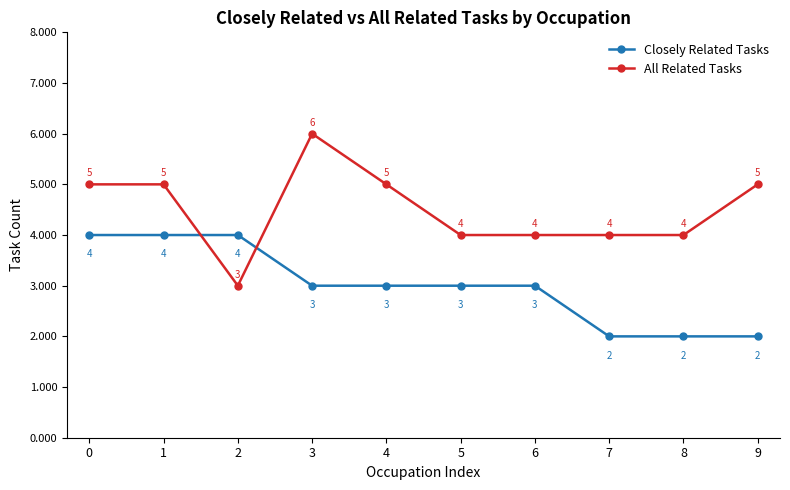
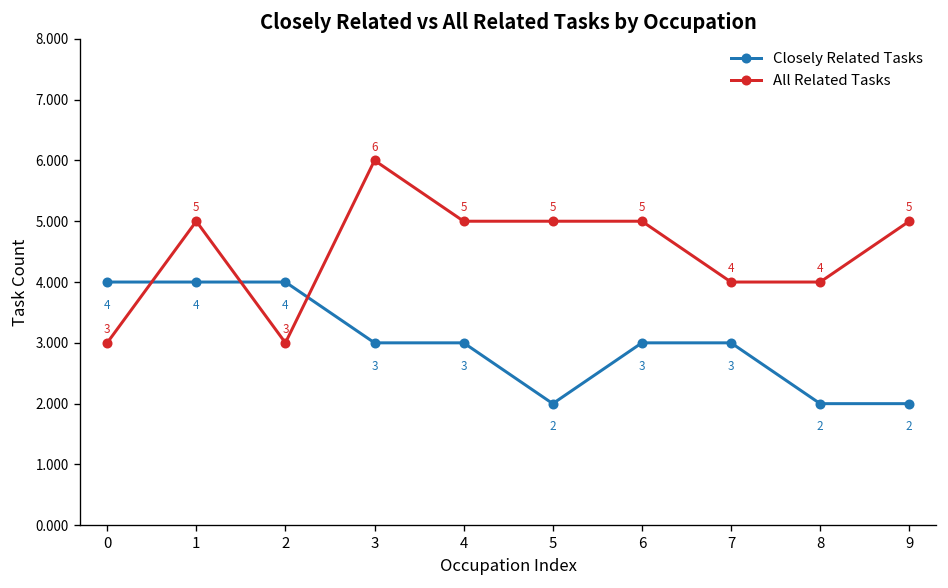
  {
    "Closely Related Tasks": {
      "0": 4,
      "1": 4,
      "2": 4,
      "3": 3,
      "4": 3,
-     "5": 3,
+     "5": 2,
      "6": 3,
-     "7": 2,
+     "7": 3,
      "8": 2,
      "9": 2
    },
    "All Related Tasks": {
-     "0": 5,
+     "0": 3,
      "1": 5,
      "2": 3,
      "3": 6,
      "4": 5,
-     "5": 4,
-     "6": 4,
+     "5": 5,
+     "6": 5,
      "7": 4,
      "8": 4,
      "9": 5
    }
  }
